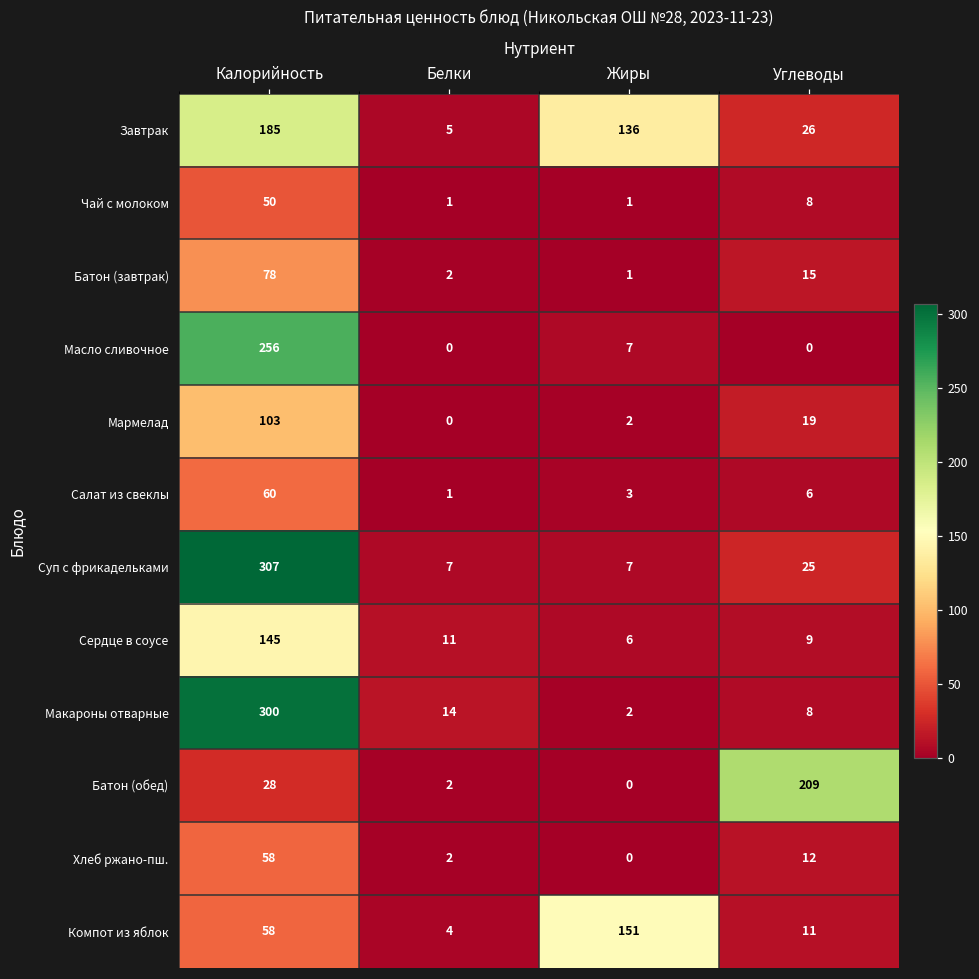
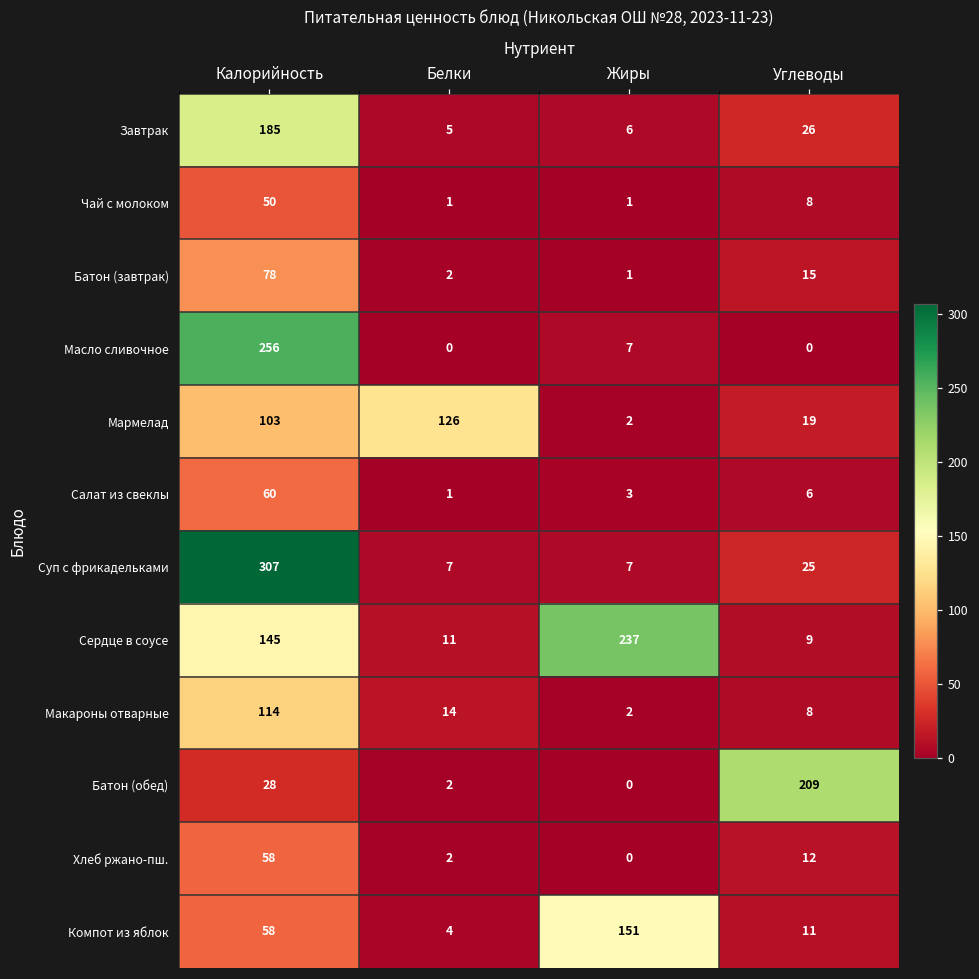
  {
    "Завтрак": {
      "Калорийность": 185,
      "Белки": 5,
-     "Жиры": 136,
+     "Жиры": 6,
      "Углеводы": 26
    },
    "Чай с молоком": {
      "Калорийность": 50,
      "Белки": 1,
      "Жиры": 1,
      "Углеводы": 8
    },
    "Батон (завтрак)": {
      "Калорийность": 78,
      "Белки": 2,
      "Жиры": 1,
      "Углеводы": 15
    },
    "Масло сливочное": {
      "Калорийность": 256,
      "Белки": 0,
      "Жиры": 7,
      "Углеводы": 0
    },
    "Мармелад": {
      "Калорийность": 103,
-     "Белки": 0,
+     "Белки": 126,
      "Жиры": 2,
      "Углеводы": 19
    },
    "Салат из свеклы": {
      "Калорийность": 60,
      "Белки": 1,
      "Жиры": 3,
      "Углеводы": 6
    },
    "Суп с фрикадельками": {
      "Калорийность": 307,
      "Белки": 7,
      "Жиры": 7,
      "Углеводы": 25
    },
    "Сердце в соусе": {
      "Калорийность": 145,
      "Белки": 11,
-     "Жиры": 6,
+     "Жиры": 237,
      "Углеводы": 9
    },
    "Макароны отварные": {
-     "Калорийность": 300,
+     "Калорийность": 114,
      "Белки": 14,
      "Жиры": 2,
      "Углеводы": 8
    },
    "Батон (обед)": {
      "Калорийность": 28,
      "Белки": 2,
      "Жиры": 0,
      "Углеводы": 209
    },
    "Хлеб ржано-пш.": {
      "Калорийность": 58,
      "Белки": 2,
      "Жиры": 0,
      "Углеводы": 12
    },
    "Компот из яблок": {
      "Калорийность": 58,
      "Белки": 4,
      "Жиры": 151,
      "Углеводы": 11
    }
  }
